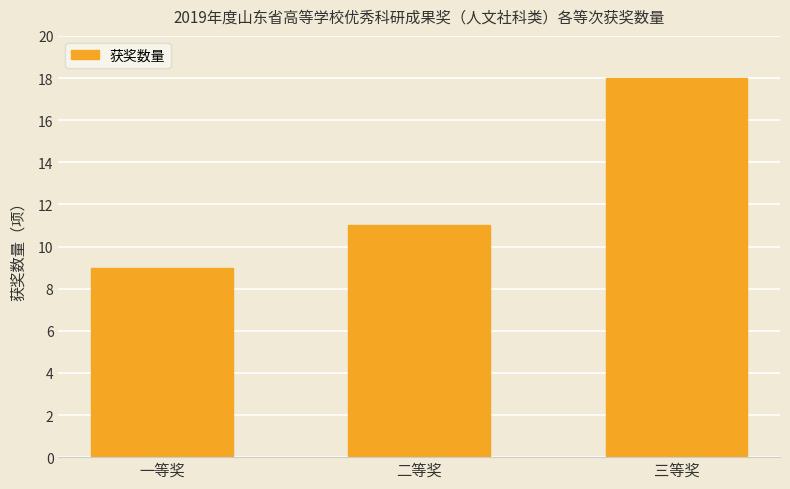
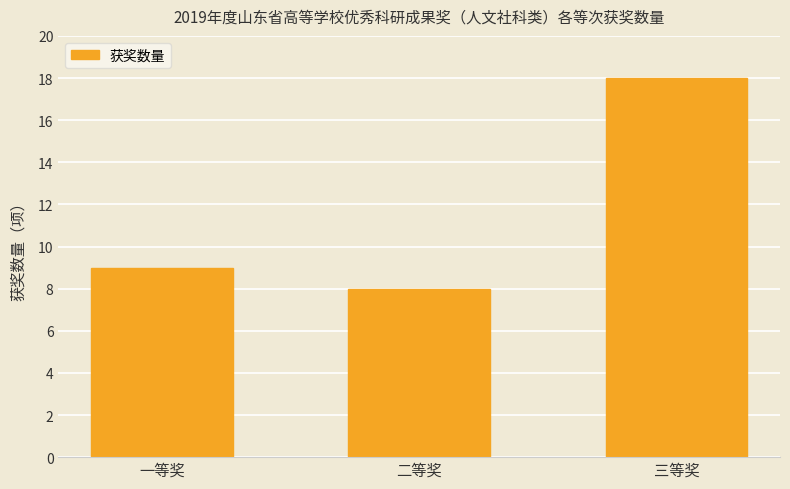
  {
    "一等奖": 9,
-   "二等奖": 11,
+   "二等奖": 8,
    "三等奖": 18
  }
